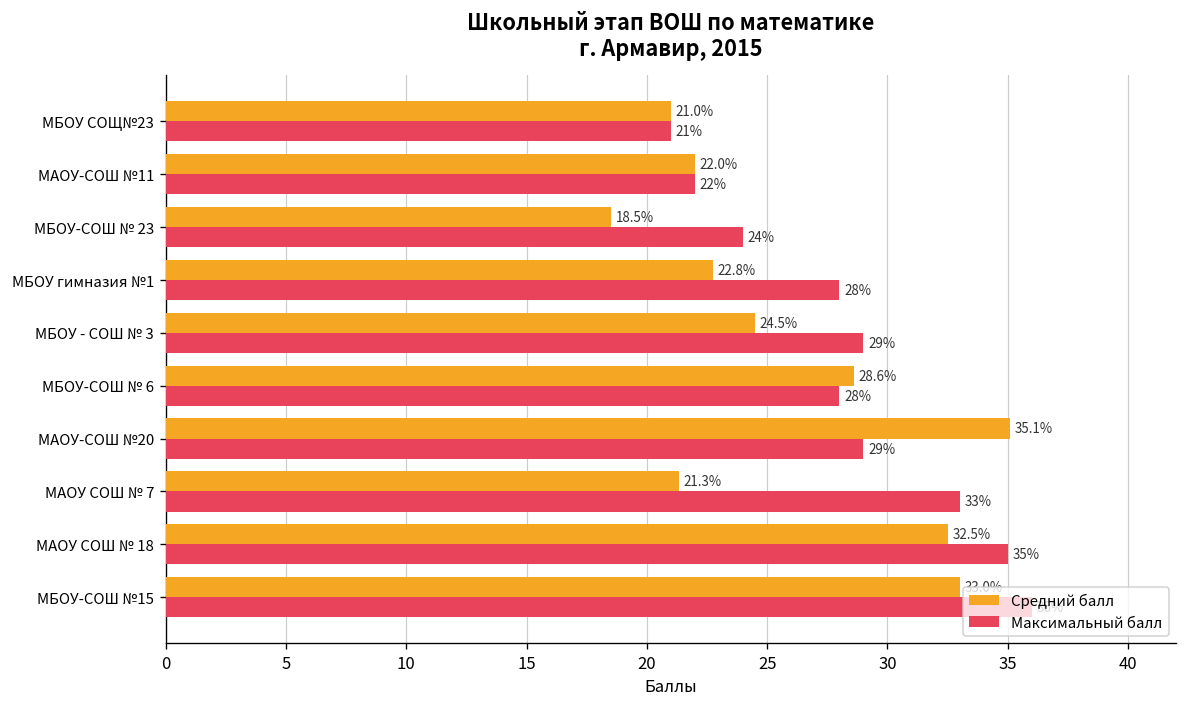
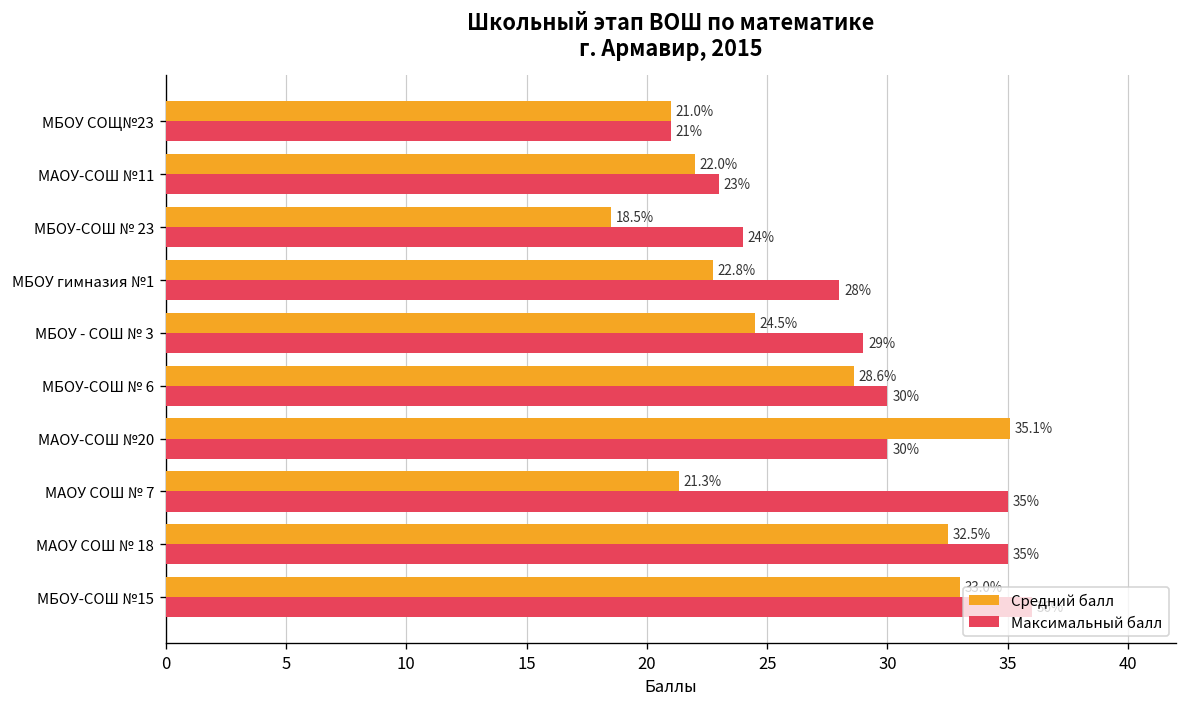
  {
    "Средний балл": {
      "МБОУ СОЩ№23": "21.0%",
      "МАОУ-СОШ №11": "22.0%",
      "МБОУ-СОШ № 23": "18.5%",
      "МБОУ гимназия №1": "22.8%",
      "МБОУ - СОШ № 3": "24.5%",
      "МБОУ-СОШ № 6": "28.6%",
      "МАОУ-СОШ №20": "35.1%",
      "МАОУ СОШ № 7": "21.3%",
      "МАОУ СОШ № 18": "32.5%"
    },
    "Максимальный балл": {
      "МБОУ СОЩ№23": "21%",
-     "МАОУ-СОШ №11": "22%",
+     "МАОУ-СОШ №11": "23%",
      "МБОУ-СОШ № 23": "24%",
      "МБОУ гимназия №1": "28%",
      "МБОУ - СОШ № 3": "29%",
-     "МБОУ-СОШ № 6": "28%",
-     "МАОУ-СОШ №20": "29%",
-     "МАОУ СОШ № 7": "33%",
+     "МБОУ-СОШ № 6": "30%",
+     "МАОУ-СОШ №20": "30%",
+     "МАОУ СОШ № 7": "35%",
      "МАОУ СОШ № 18": "35%"
    }
  }
